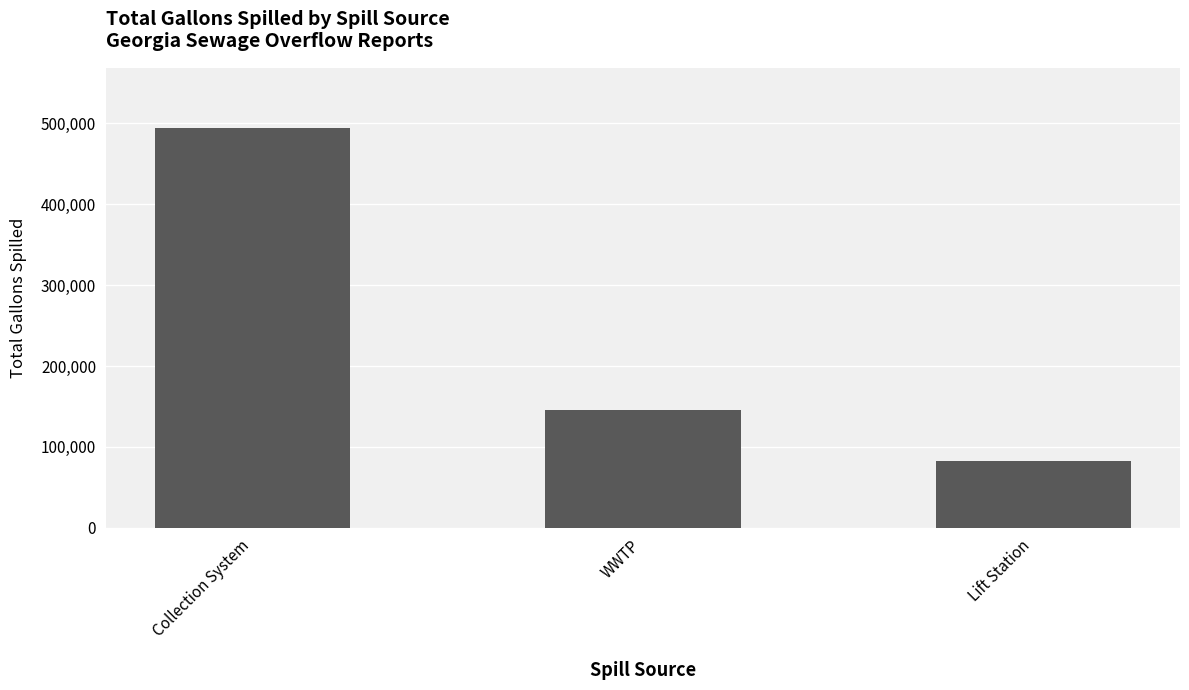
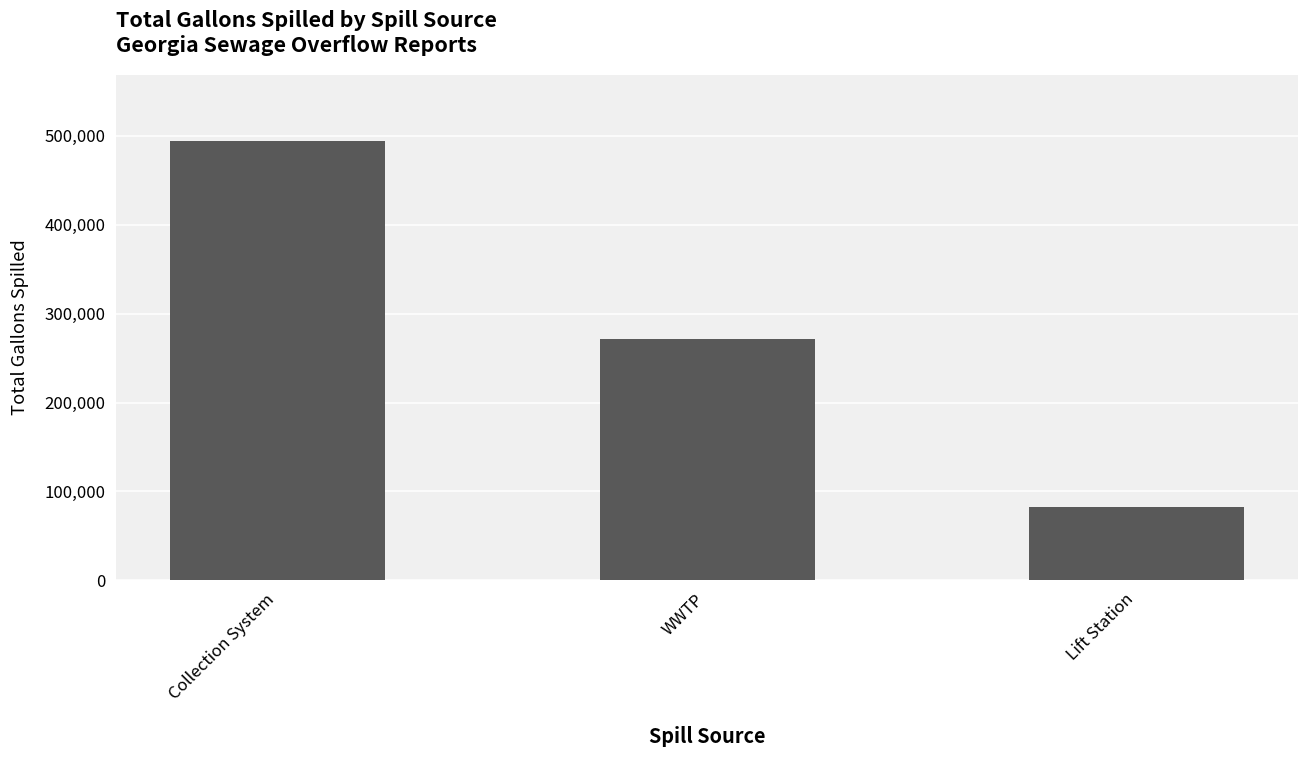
  {
    "Collection System": "490,000",
-   "WWTP": "150,000",
+   "WWTP": "270,000",
    "Lift Station": "80,000"
  }
